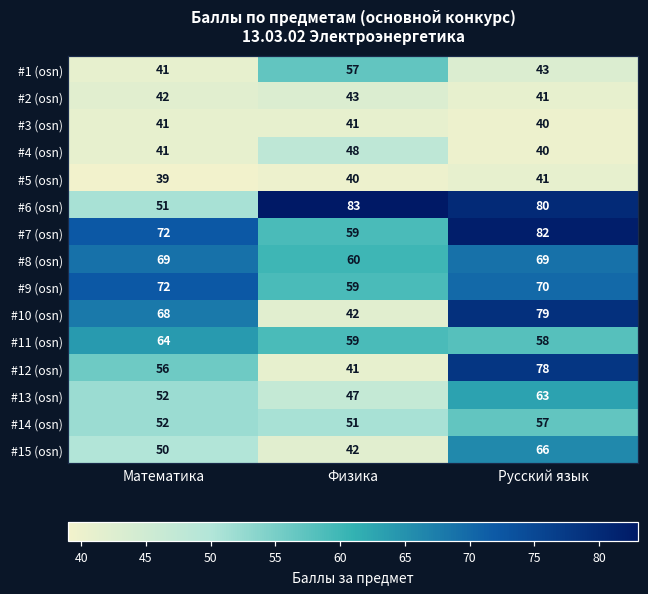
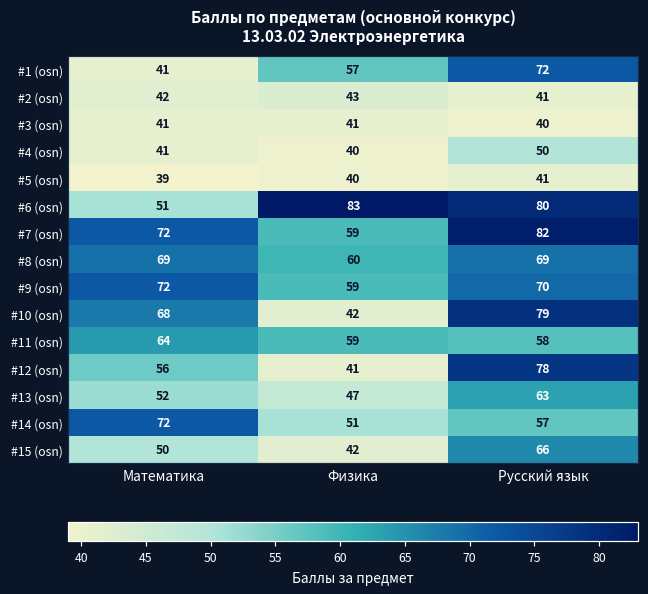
  {
    "#1 (osn)": {
      "Математика": 41,
      "Физика": 57,
-     "Русский язык": 43
+     "Русский язык": 72
    },
    "#2 (osn)": {
      "Математика": 42,
      "Физика": 43,
      "Русский язык": 41
    },
    "#3 (osn)": {
      "Математика": 41,
      "Физика": 41,
      "Русский язык": 40
    },
    "#4 (osn)": {
      "Математика": 41,
-     "Физика": 48,
-     "Русский язык": 40
+     "Физика": 40,
+     "Русский язык": 50
    },
    "#5 (osn)": {
      "Математика": 39,
      "Физика": 40,
      "Русский язык": 41
    },
    "#6 (osn)": {
      "Математика": 51,
      "Физика": 83,
      "Русский язык": 80
    },
    "#7 (osn)": {
      "Математика": 72,
      "Физика": 59,
      "Русский язык": 82
    },
    "#8 (osn)": {
      "Математика": 69,
      "Физика": 60,
      "Русский язык": 69
    },
    "#9 (osn)": {
      "Математика": 72,
      "Физика": 59,
      "Русский язык": 70
    },
    "#10 (osn)": {
      "Математика": 68,
      "Физика": 42,
      "Русский язык": 79
    },
    "#11 (osn)": {
      "Математика": 64,
      "Физика": 59,
      "Русский язык": 58
    },
    "#12 (osn)": {
      "Математика": 56,
      "Физика": 41,
      "Русский язык": 78
    },
    "#13 (osn)": {
      "Математика": 52,
      "Физика": 47,
      "Русский язык": 63
    },
    "#14 (osn)": {
-     "Математика": 52,
+     "Математика": 72,
      "Физика": 51,
      "Русский язык": 57
    },
    "#15 (osn)": {
      "Математика": 50,
      "Физика": 42,
      "Русский язык": 66
    }
  }
